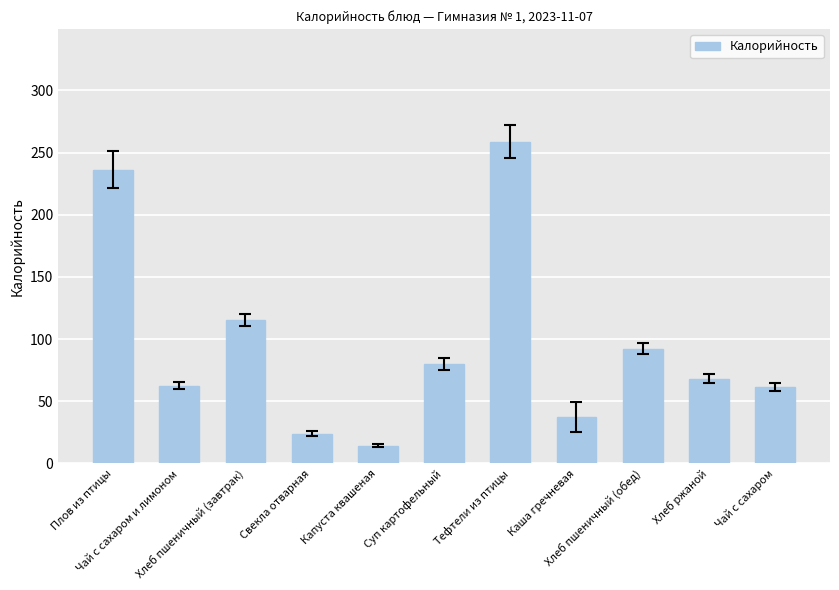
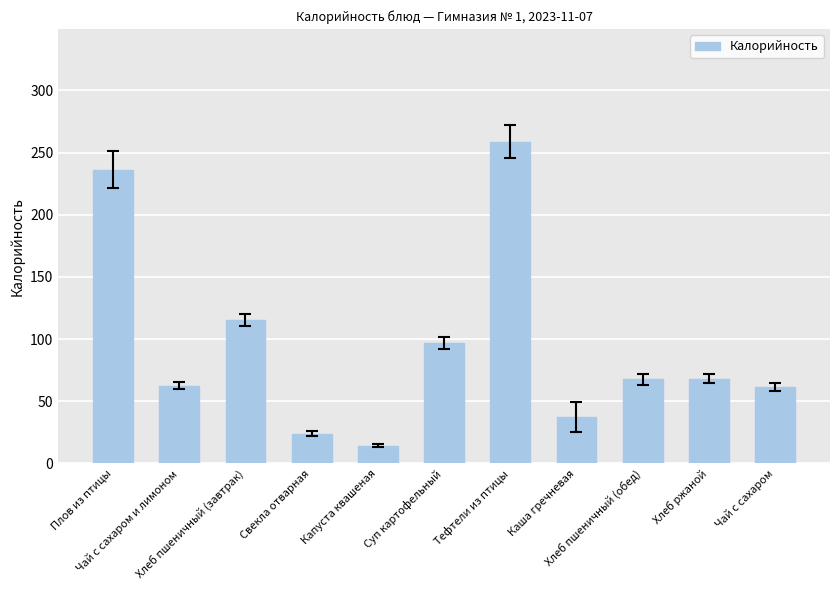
  {
    "Калорийность": {
      "Плов из птицы": 236,
      "Чай с сахаром и лимоном": 63,
      "Хлеб пшеничный (завтрак)": 115,
      "Свекла отварная": 24,
      "Капуста квашеная": 14,
-     "Суп картофельный": 80,
+     "Суп картофельный": 97,
      "Тефтели из птицы": 259,
      "Каша гречневая": 38,
-     "Хлеб пшеничный (обед)": 92,
+     "Хлеб пшеничный (обед)": 68,
      "Хлеб ржаной": 68,
      "Чай с сахаром": 61
    }
  }
